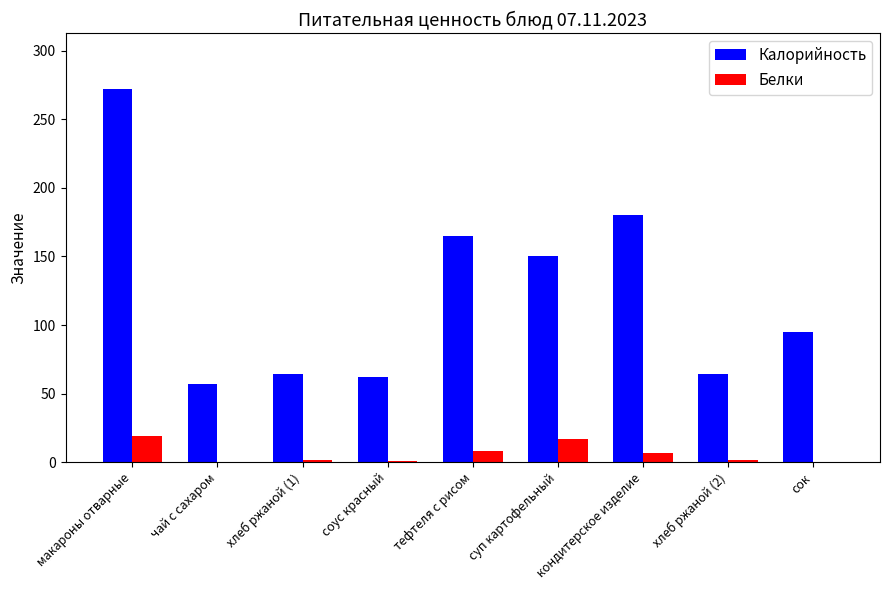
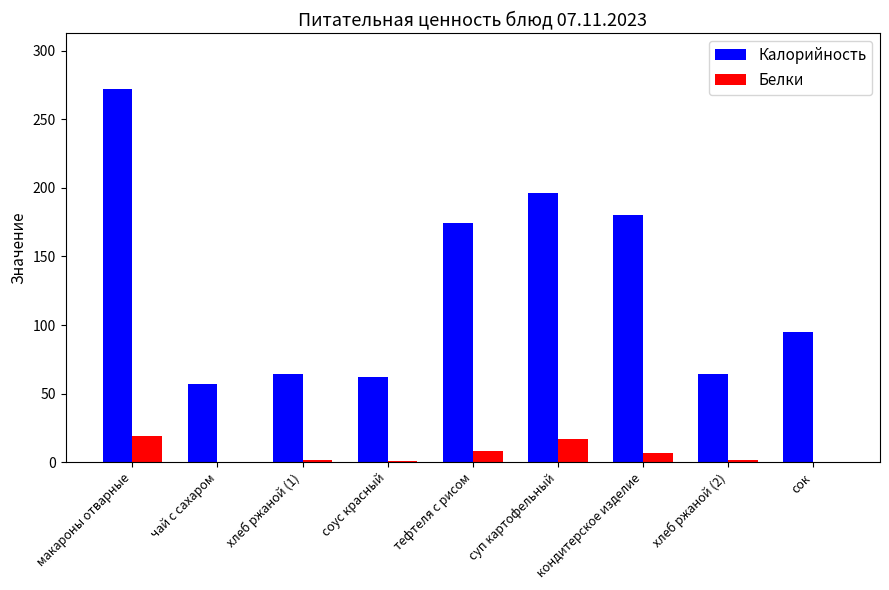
  {
    "Калорийность": {
      "макароны отварные": 272,
      "чай с сахаром": 57,
      "хлеб ржаной (1)": 64,
      "соус красный": 62,
-     "тефтеля с рисом": 165,
-     "суп картофельный": 150,
+     "тефтеля с рисом": 174,
+     "суп картофельный": 196,
      "кондитерское изделие": 180,
      "хлеб ржаной (2)": 64,
      "сок": 95
    },
    "Белки": {
      "макароны отварные": 19,
      "тефтеля с рисом": 8,
      "суп картофельный": 17,
      "кондитерское изделие": 7
    }
  }
